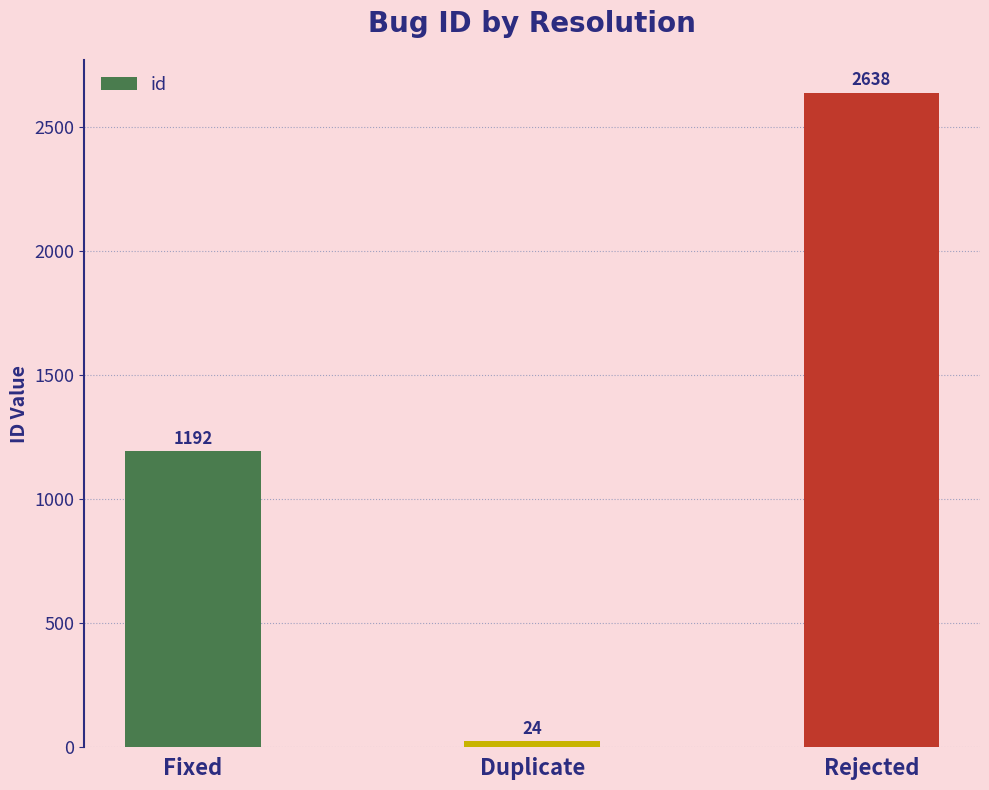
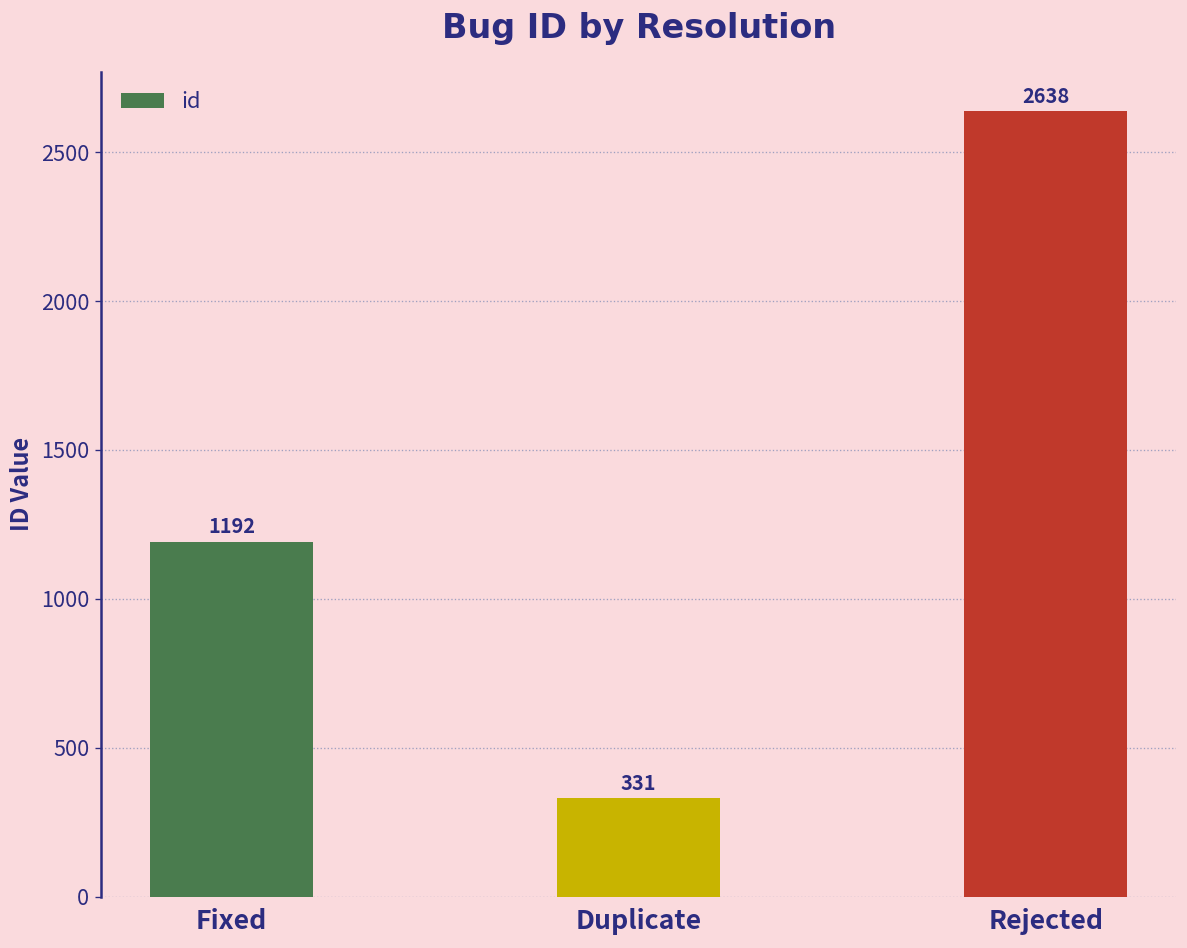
  {
    "Fixed": 1192,
-   "Duplicate": 24,
+   "Duplicate": 331,
    "Rejected": 2638
  }
